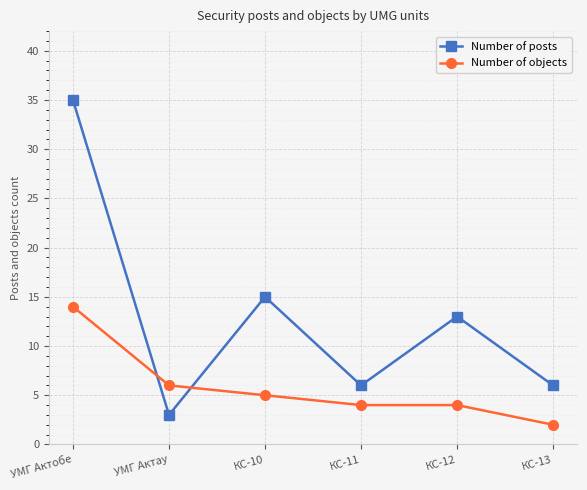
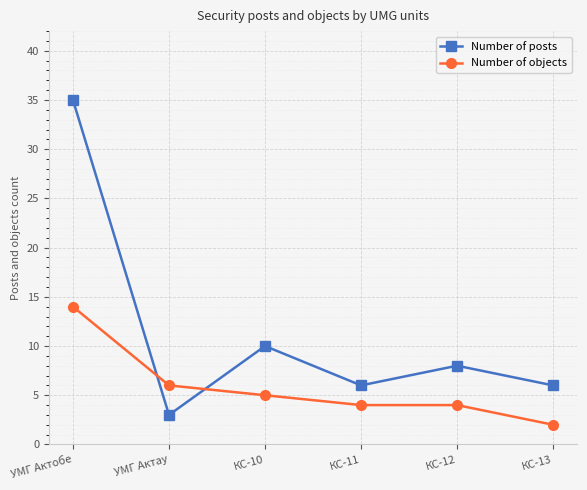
  {
    "Number of posts": {
      "УМГ Актобе": 35,
      "УМГ Актау": 3,
-     "КС-10": 15,
+     "КС-10": 10,
      "КС-11": 6,
-     "КС-12": 13,
+     "КС-12": 8,
      "КС-13": 6
    },
    "Number of objects": {
      "УМГ Актобе": 14,
      "УМГ Актау": 6,
      "КС-10": 5,
      "КС-11": 4,
      "КС-12": 4,
      "КС-13": 2
    }
  }
